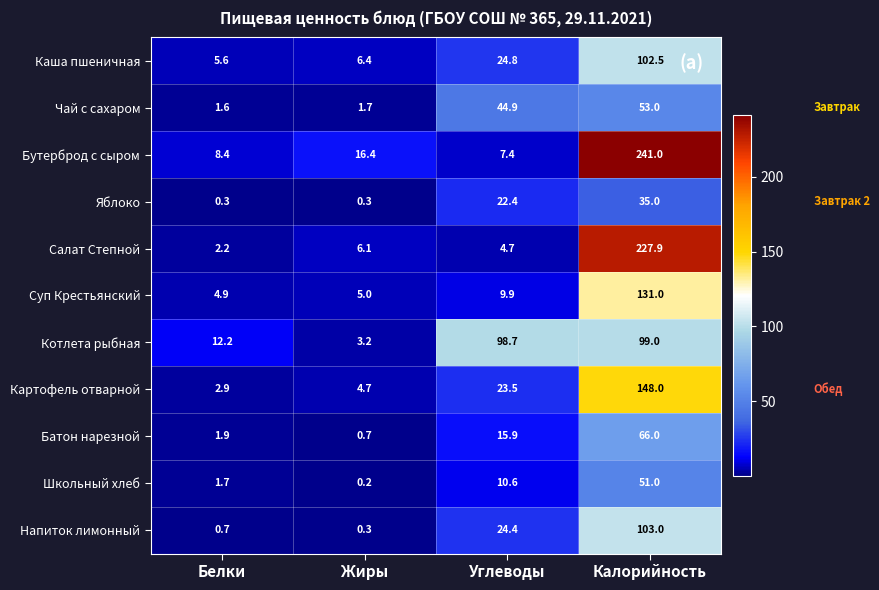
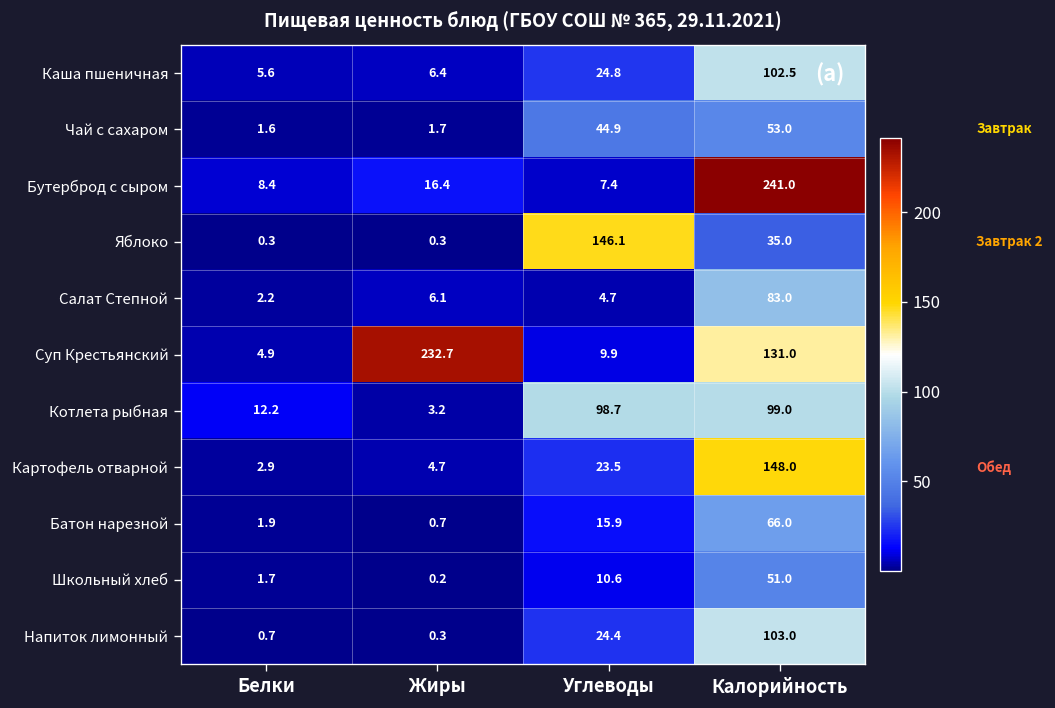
  {
    "Каша пшеничная": {
      "Белки": 5.6,
      "Жиры": 6.4,
      "Углеводы": 24.8
    },
    "Чай с сахаром": {
      "Белки": 1.6,
      "Жиры": 1.7,
      "Углеводы": 44.9,
      "Калорийность": 53.0
    },
    "Бутерброд с сыром": {
      "Белки": 8.4,
      "Жиры": 16.4,
      "Углеводы": 7.4,
      "Калорийность": 241.0
    },
    "Яблоко": {
      "Белки": 0.3,
      "Жиры": 0.3,
-     "Углеводы": 22.4,
+     "Углеводы": 146.1,
      "Калорийность": 35.0
    },
    "Салат Степной": {
      "Белки": 2.2,
      "Жиры": 6.1,
      "Углеводы": 4.7,
-     "Калорийность": 227.9
+     "Калорийность": 83.0
    },
    "Суп Крестьянский": {
      "Белки": 4.9,
-     "Жиры": 5.0,
+     "Жиры": 232.7,
      "Углеводы": 9.9,
      "Калорийность": 131.0
    },
    "Котлета рыбная": {
      "Белки": 12.2,
      "Жиры": 3.2,
      "Углеводы": 98.7,
      "Калорийность": 99.0
    },
    "Картофель отварной": {
      "Белки": 2.9,
      "Жиры": 4.7,
      "Углеводы": 23.5,
      "Калорийность": 148.0
    },
    "Батон нарезной": {
      "Белки": 1.9,
      "Жиры": 0.7,
      "Углеводы": 15.9,
      "Калорийность": 66.0
    },
    "Школьный хлеб": {
      "Белки": 1.7,
      "Жиры": 0.2,
      "Углеводы": 10.6,
      "Калорийность": 51.0
    },
    "Напиток лимонный": {
      "Белки": 0.7,
      "Жиры": 0.3,
      "Углеводы": 24.4,
      "Калорийность": 103.0
    }
  }
